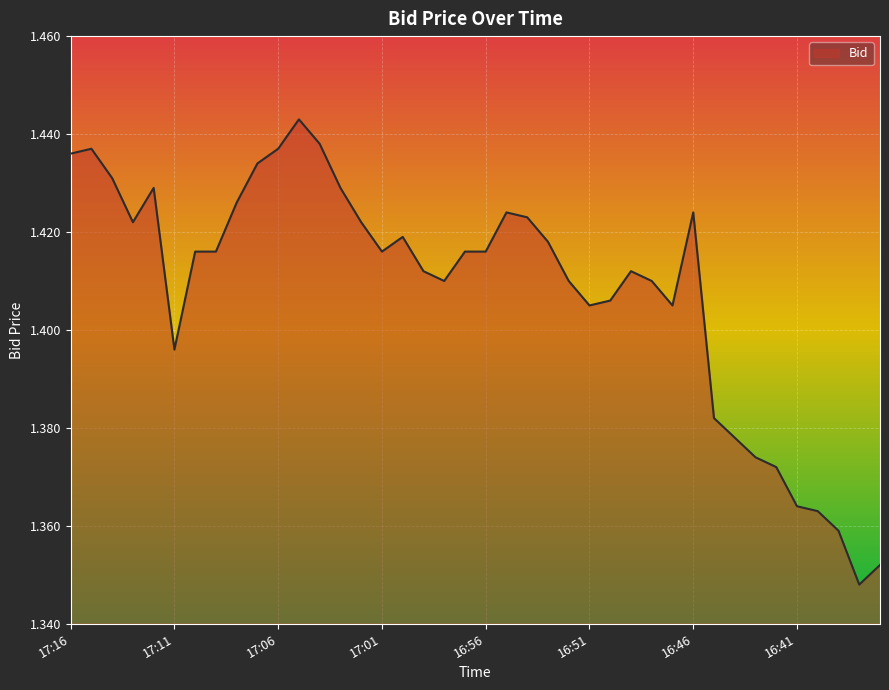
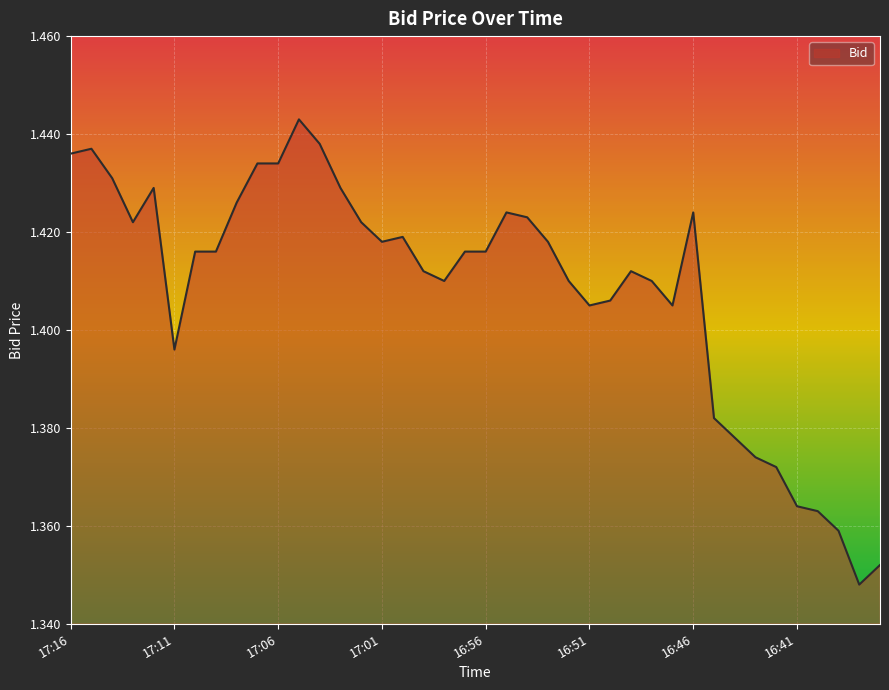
  {
    "17:16": 1.436,
    "17:11": 1.396,
-   "17:06": 1.437,
-   "17:01": 1.416,
+   "17:06": 1.434,
+   "17:01": 1.418,
    "16:56": 1.416,
    "16:51": 1.405,
    "16:46": 1.424,
    "16:41": 1.364
  }
